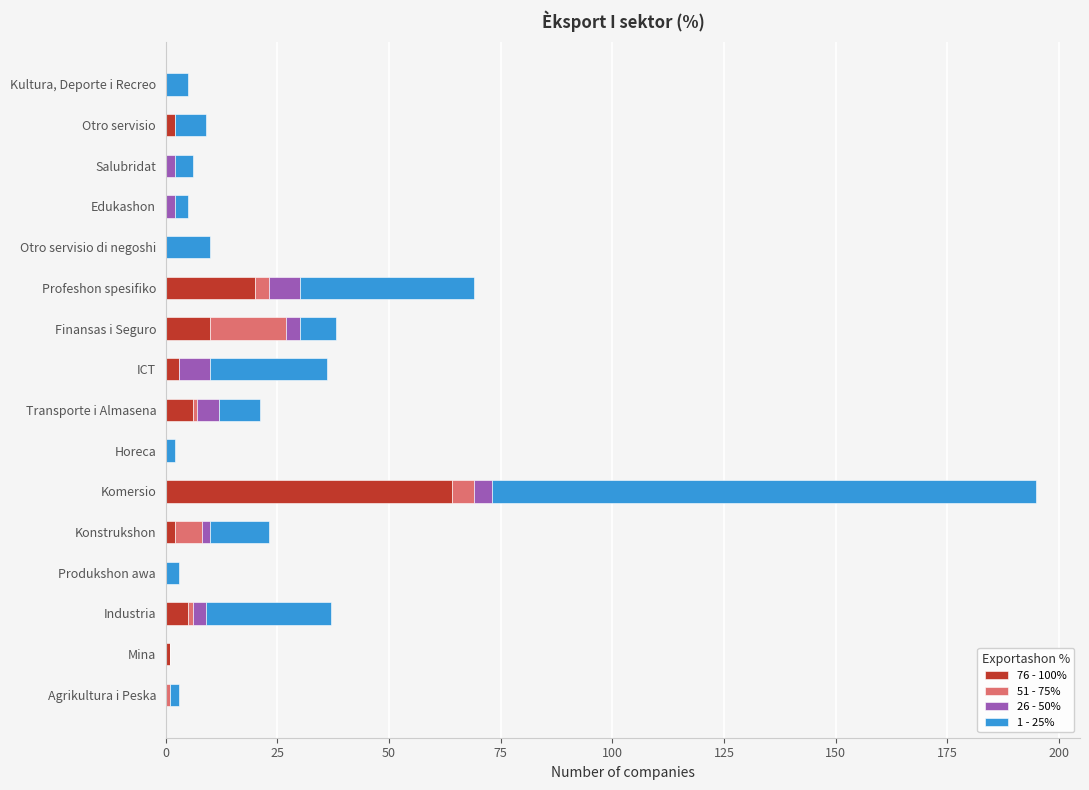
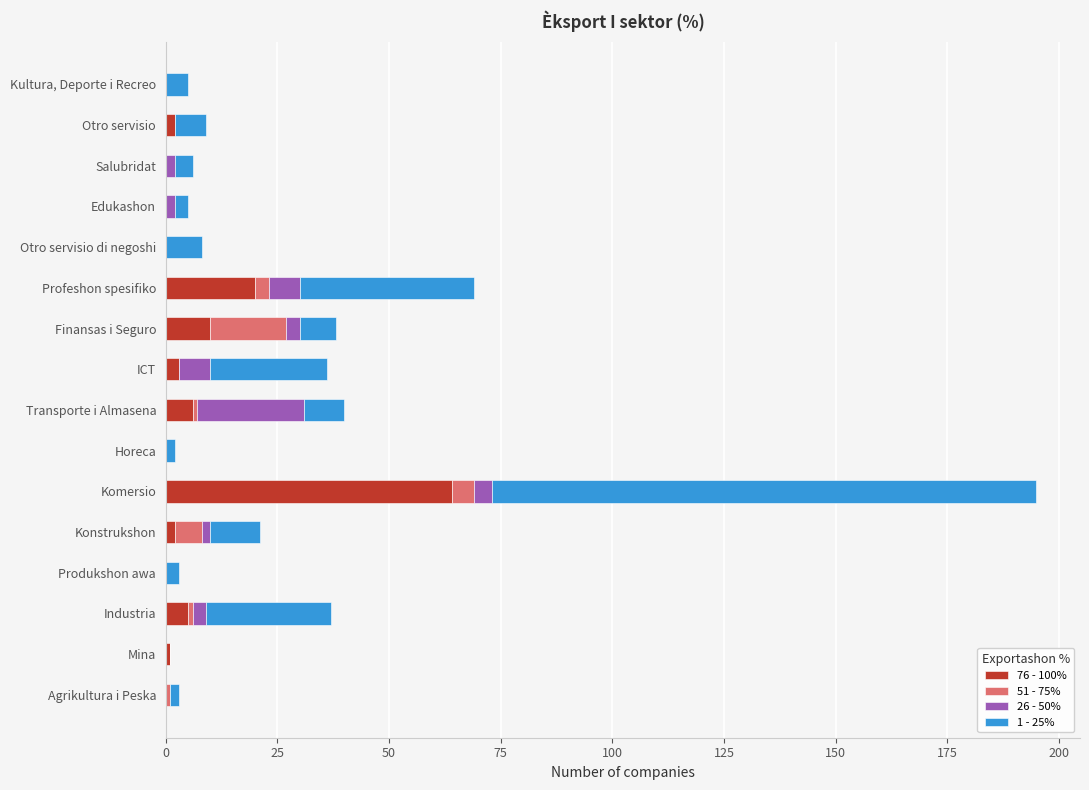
  {
    "76 - 100%": {
      "Kultura, Deporte i Recreo": 0,
      "Otro servisio": 2,
      "Salubridat": 0,
      "Edukashon": 0,
      "Otro servisio di negoshi": 0,
      "Profeshon spesifiko": 20,
      "Finansas i Seguro": 10,
      "ICT": 3,
      "Transporte i Almasena": 6,
      "Horeca": 0,
      "Komersio": 64,
      "Konstrukshon": 2,
      "Produkshon awa": 0,
      "Industria": 5,
      "Mina": 1,
      "Agrikultura i Peska": 0
    },
    "51 - 75%": {
      "Kultura, Deporte i Recreo": 0,
      "Otro servisio": 0,
      "Salubridat": 0,
      "Edukashon": 0,
      "Otro servisio di negoshi": 0,
      "Profeshon spesifiko": 3,
      "Finansas i Seguro": 17,
      "ICT": 0,
      "Transporte i Almasena": 1,
      "Horeca": 0,
      "Komersio": 5,
      "Konstrukshon": 6,
      "Produkshon awa": 0,
      "Industria": 1,
      "Mina": 0,
      "Agrikultura i Peska": 1
    },
    "26 - 50%": {
      "Kultura, Deporte i Recreo": 0,
      "Otro servisio": 0,
      "Salubridat": 2,
      "Edukashon": 2,
      "Otro servisio di negoshi": 0,
      "Profeshon spesifiko": 7,
      "Finansas i Seguro": 3,
      "ICT": 7,
-     "Transporte i Almasena": 5,
+     "Transporte i Almasena": 24,
      "Horeca": 0,
      "Komersio": 4,
      "Konstrukshon": 2,
      "Produkshon awa": 0,
      "Industria": 3,
      "Mina": 0,
      "Agrikultura i Peska": 0
    },
    "1 - 25%": {
      "Kultura, Deporte i Recreo": 5,
      "Otro servisio": 7,
      "Salubridat": 4,
      "Edukashon": 3,
-     "Otro servisio di negoshi": 10,
+     "Otro servisio di negoshi": 8,
      "Profeshon spesifiko": 39,
      "Finansas i Seguro": 8,
      "ICT": 26,
      "Transporte i Almasena": 9,
      "Horeca": 2,
      "Komersio": 122,
-     "Konstrukshon": 13,
+     "Konstrukshon": 11,
      "Produkshon awa": 3,
      "Industria": 28,
      "Mina": 0,
      "Agrikultura i Peska": 2
    }
  }
